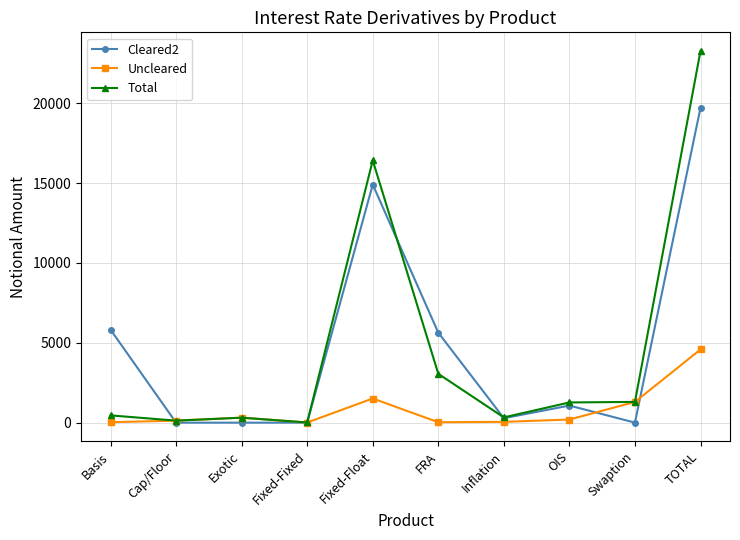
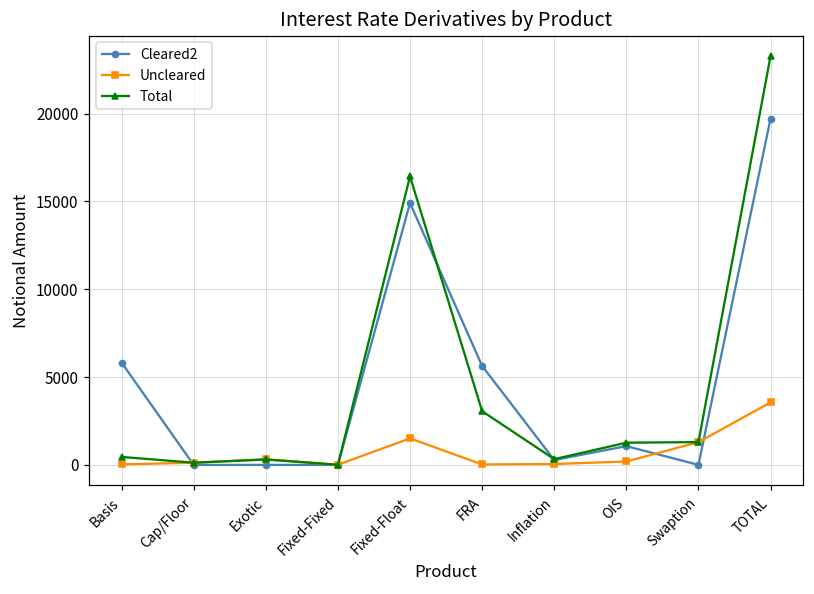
  {
    "Cleared2": {
      "Basis": 5800,
      "Exotic": 0,
      "Fixed-Float": 14900,
      "FRA": 5600,
      "OIS": 1100,
      "Swaption": 0,
      "TOTAL": 19700
    },
    "Uncleared": {
      "Basis": 0,
      "Fixed-Float": 1500,
      "FRA": 0,
      "Inflation": 100,
      "OIS": 200,
-     "TOTAL": 4600
+     "TOTAL": 3600
    },
    "Total": {
      "Basis": 500,
      "Fixed-Float": 16400,
      "FRA": 3100,
      "OIS": 1300,
      "TOTAL": 23300
    }
  }
